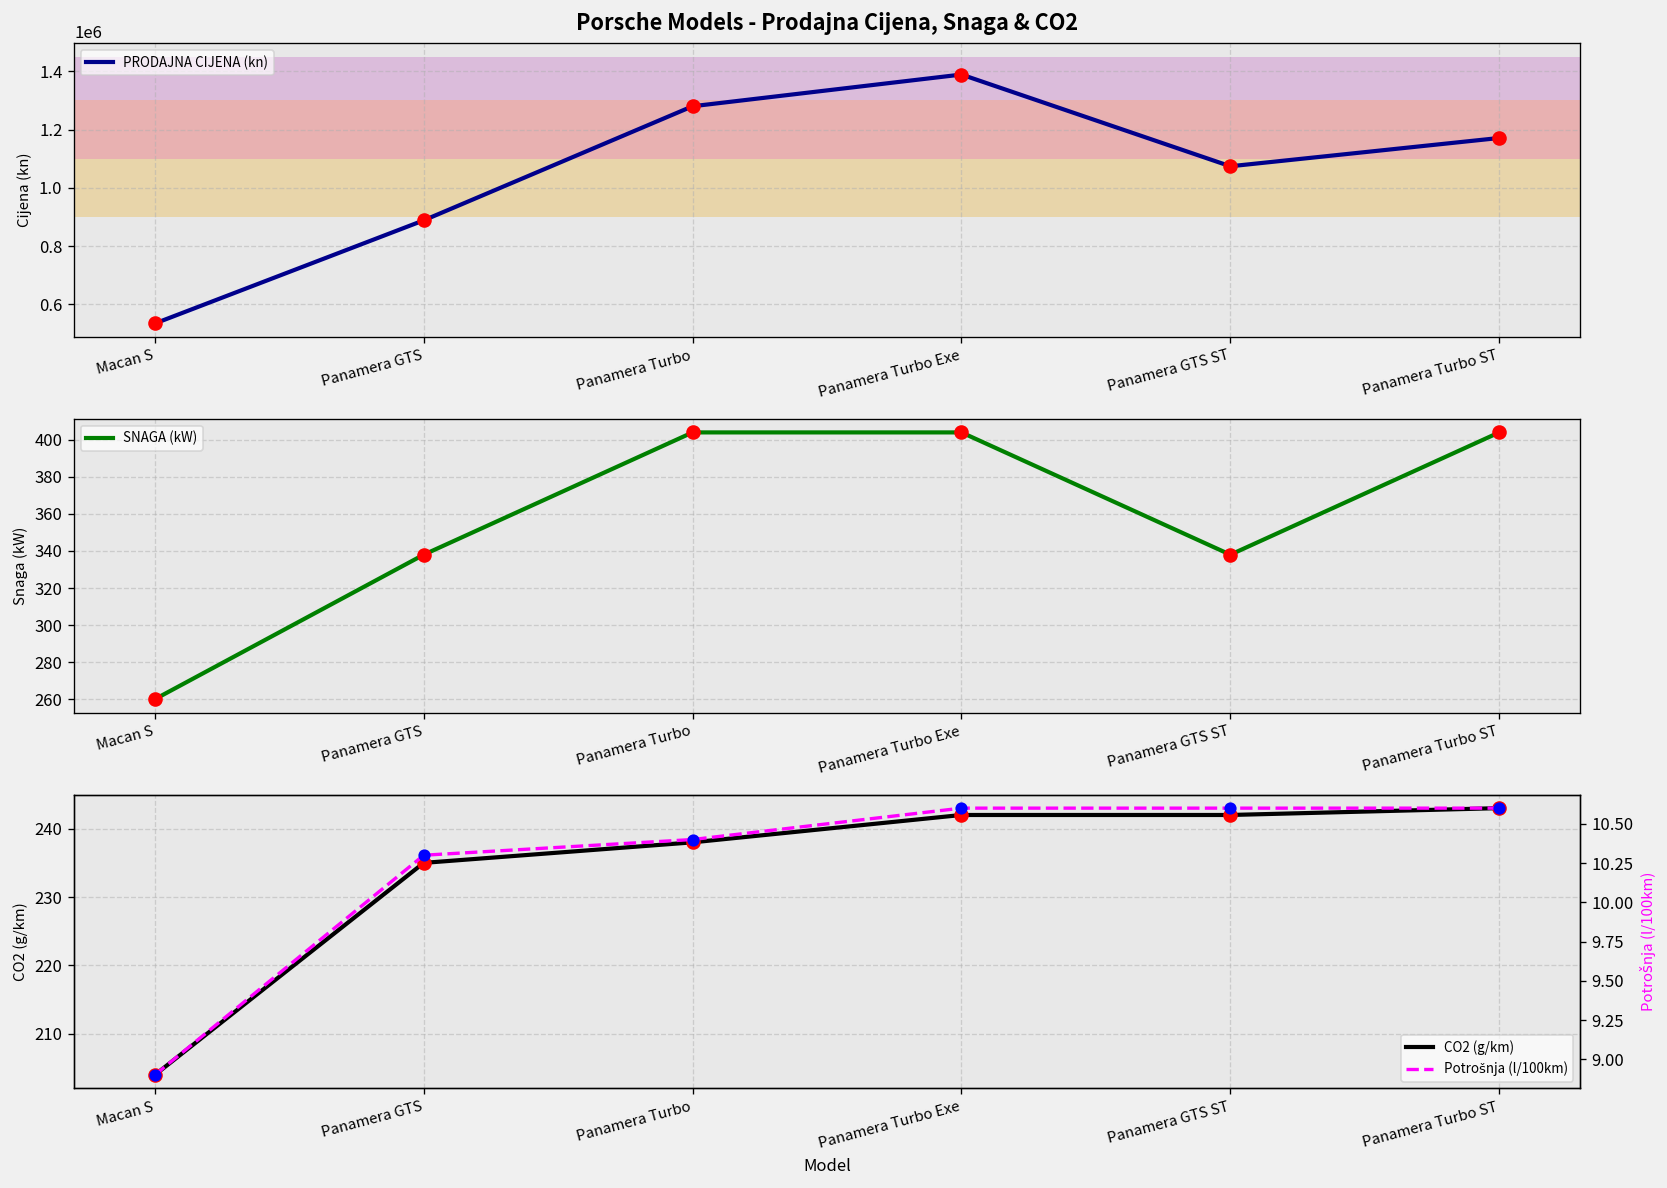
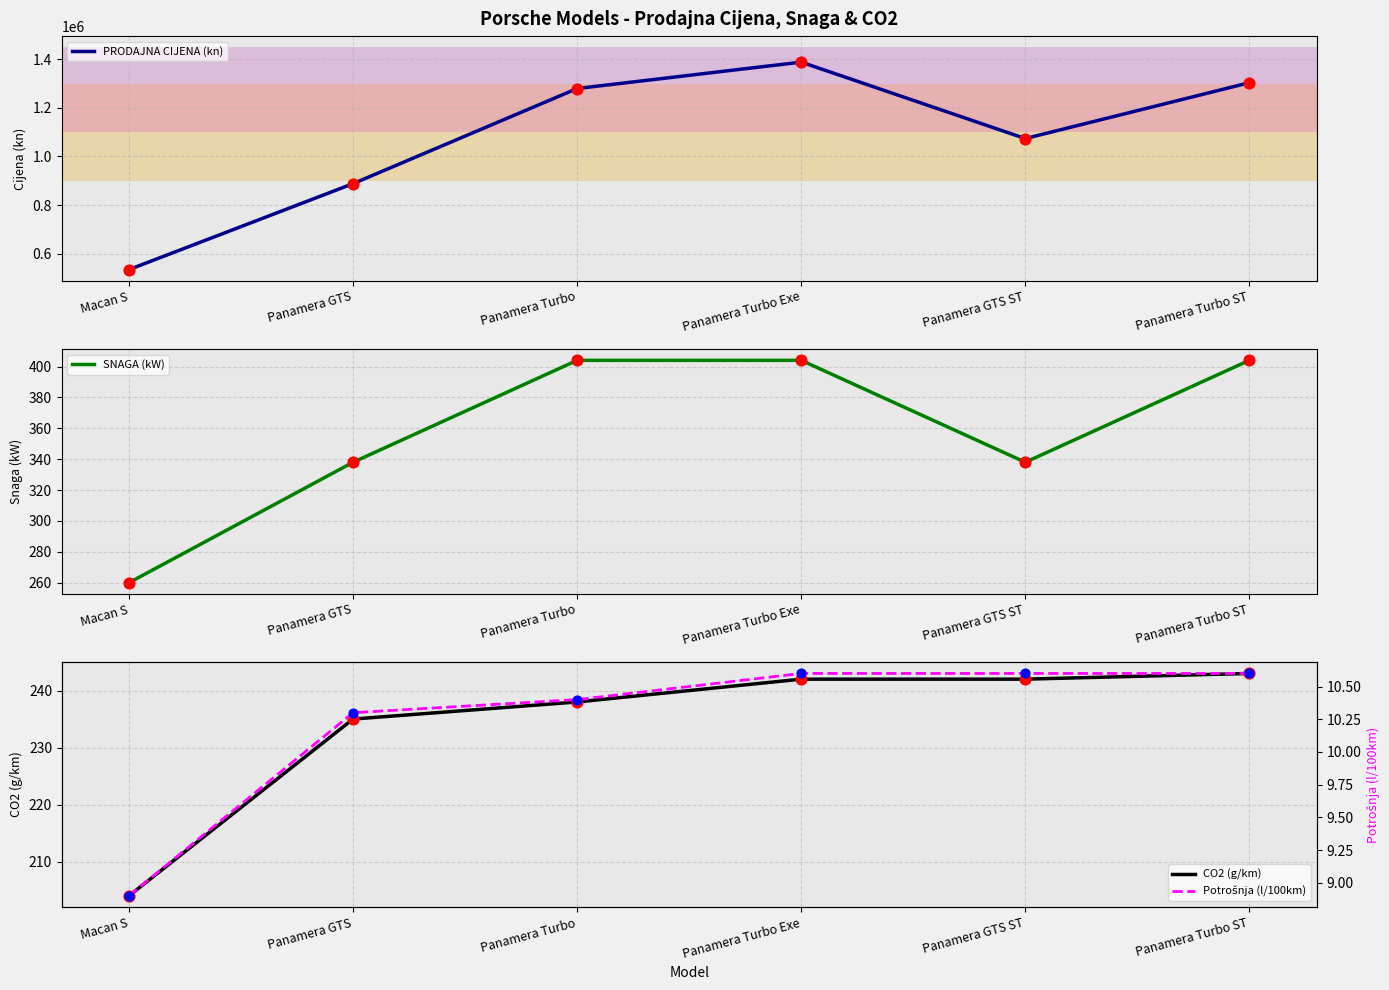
  {
    "Porsche Models - Prodajna Cijena, Snaga & CO2": {
      "Macan S": 530000,
      "Panamera GTS": 890000,
      "Panamera Turbo": 1280000,
      "Panamera Turbo Exe": 1390000,
      "Panamera GTS ST": 1070000,
-     "Panamera Turbo ST": 1170000
+     "Panamera Turbo ST": 1300000
    }
  }
